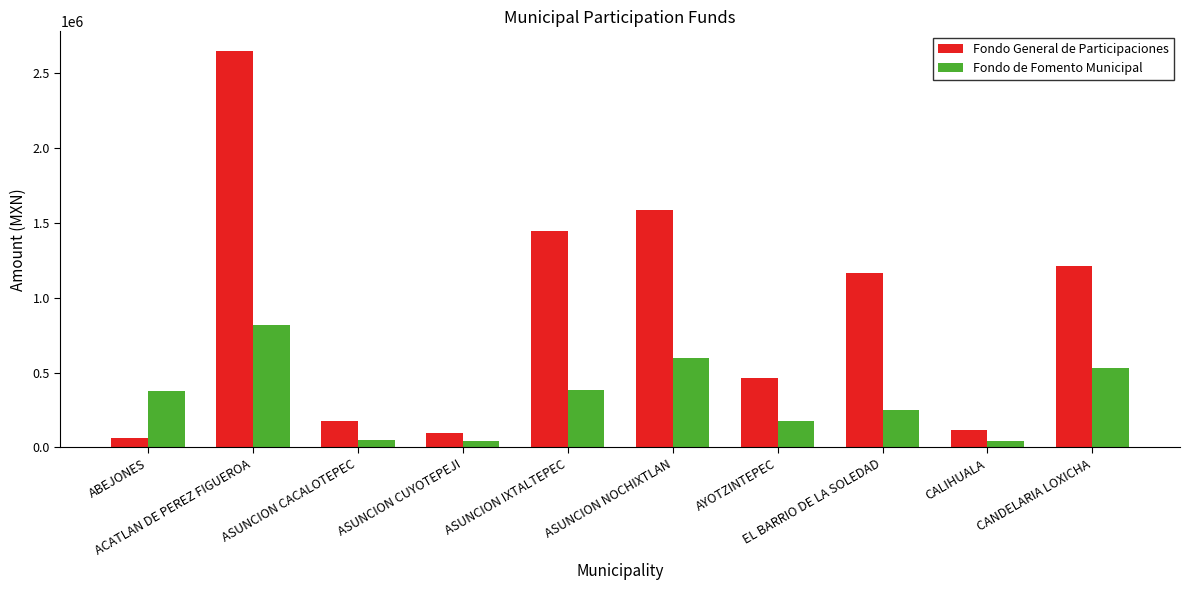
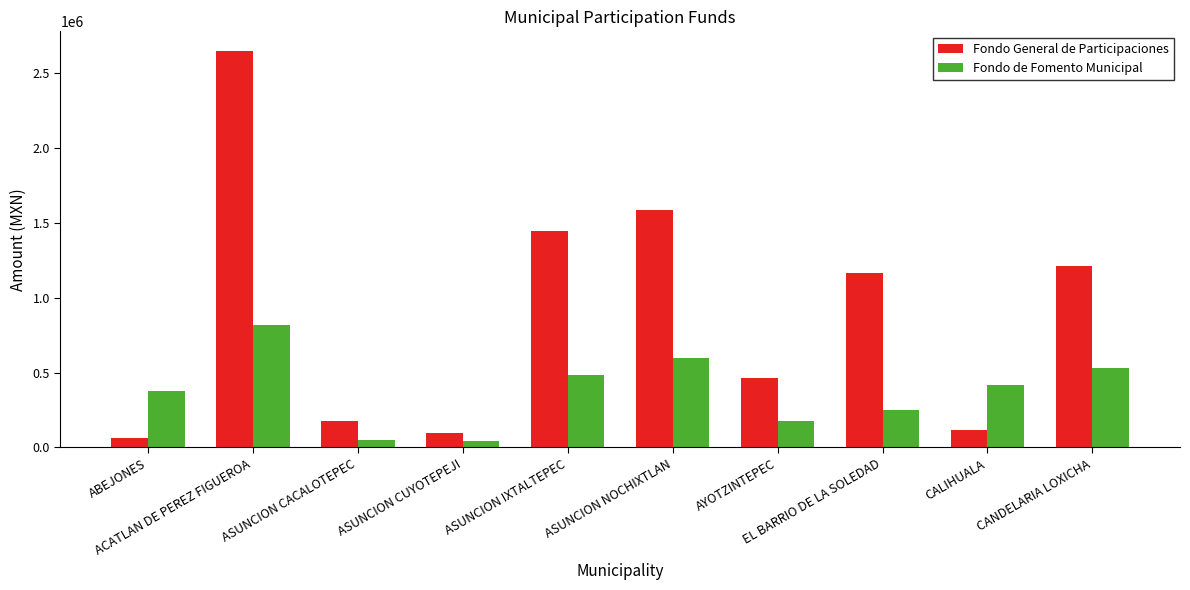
  {
    "Fondo General de Participaciones": {
      "ABEJONES": 70000,
      "ACATLAN DE PEREZ FIGUEROA": 2650000,
      "ASUNCION CACALOTEPEC": 180000,
      "ASUNCION CUYOTEPEJI": 100000,
      "ASUNCION IXTALTEPEC": 1450000,
      "ASUNCION NOCHIXTLAN": 1590000,
      "AYOTZINTEPEC": 460000,
      "EL BARRIO DE LA SOLEDAD": 1170000,
      "CALIHUALA": 120000,
      "CANDELARIA LOXICHA": 1210000
    },
    "Fondo de Fomento Municipal": {
      "ABEJONES": 380000,
      "ACATLAN DE PEREZ FIGUEROA": 820000,
      "ASUNCION CACALOTEPEC": 50000,
      "ASUNCION CUYOTEPEJI": 40000,
-     "ASUNCION IXTALTEPEC": 390000,
+     "ASUNCION IXTALTEPEC": 480000,
      "ASUNCION NOCHIXTLAN": 600000,
      "AYOTZINTEPEC": 180000,
      "EL BARRIO DE LA SOLEDAD": 250000,
-     "CALIHUALA": 40000,
+     "CALIHUALA": 420000,
      "CANDELARIA LOXICHA": 530000
    }
  }
